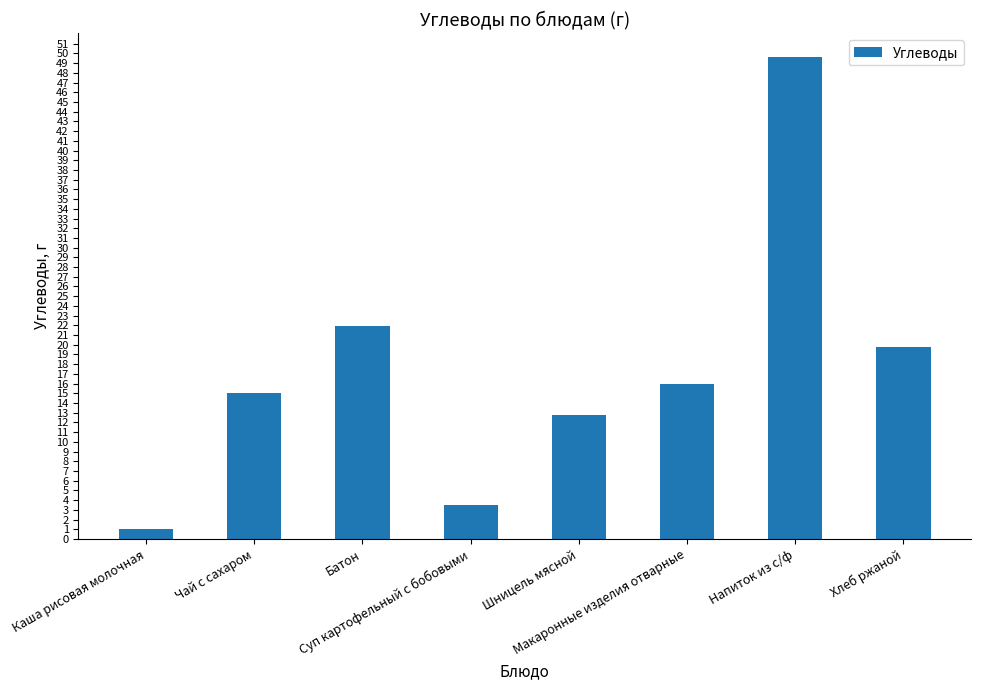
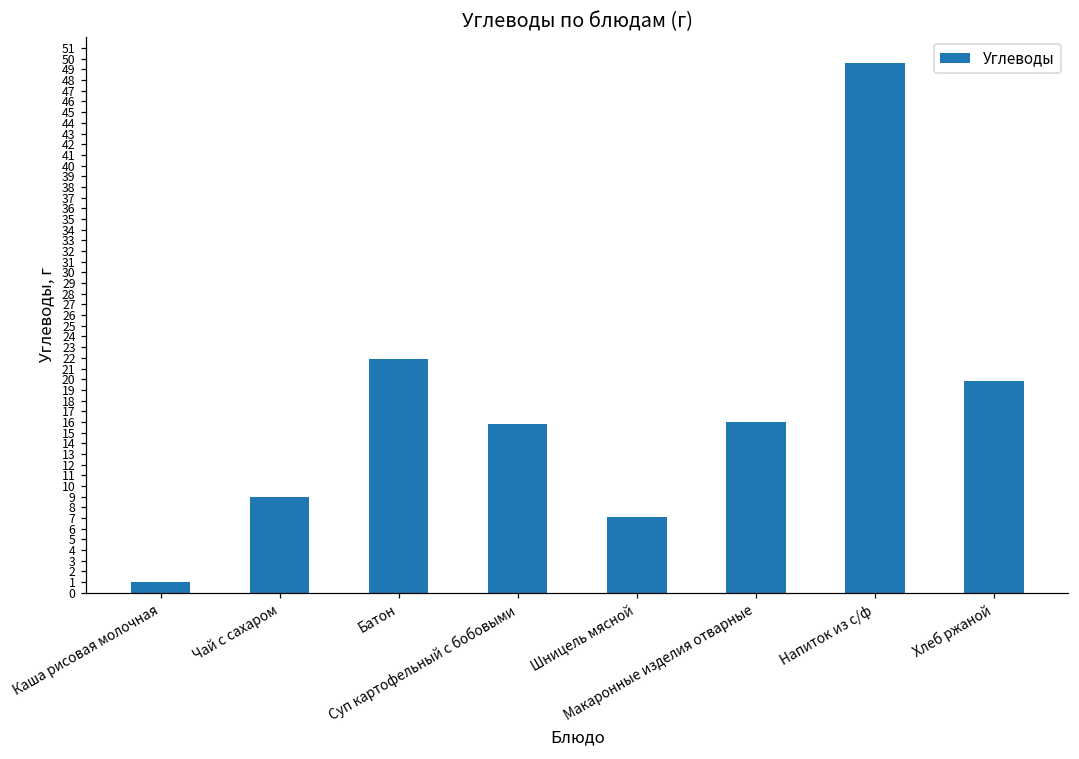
  {
    "Каша рисовая молочная": 1,
-   "Чай с сахаром": 15,
+   "Чай с сахаром": 9,
    "Батон": 22,
-   "Суп картофельный с бобовыми": 4,
-   "Шницель мясной": 13,
+   "Суп картофельный с бобовыми": 16,
+   "Шницель мясной": 7,
    "Макаронные изделия отварные": 16,
    "Напиток из с/ф": 50,
    "Хлеб ржаной": 20
  }
